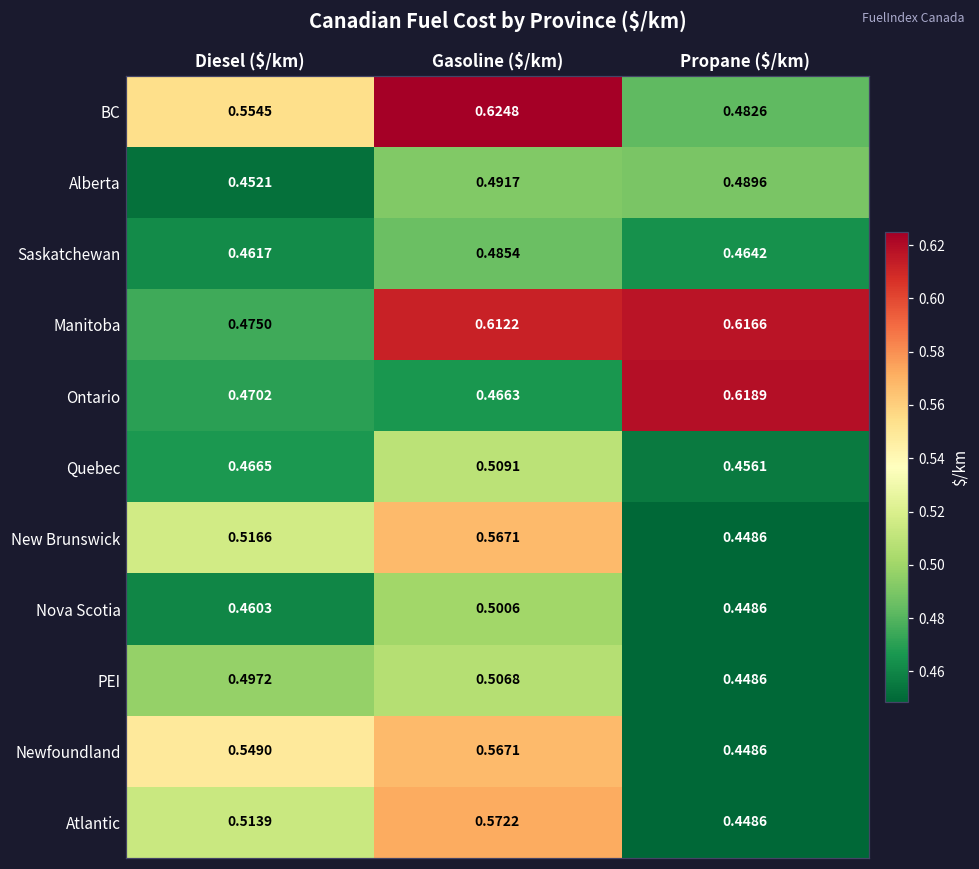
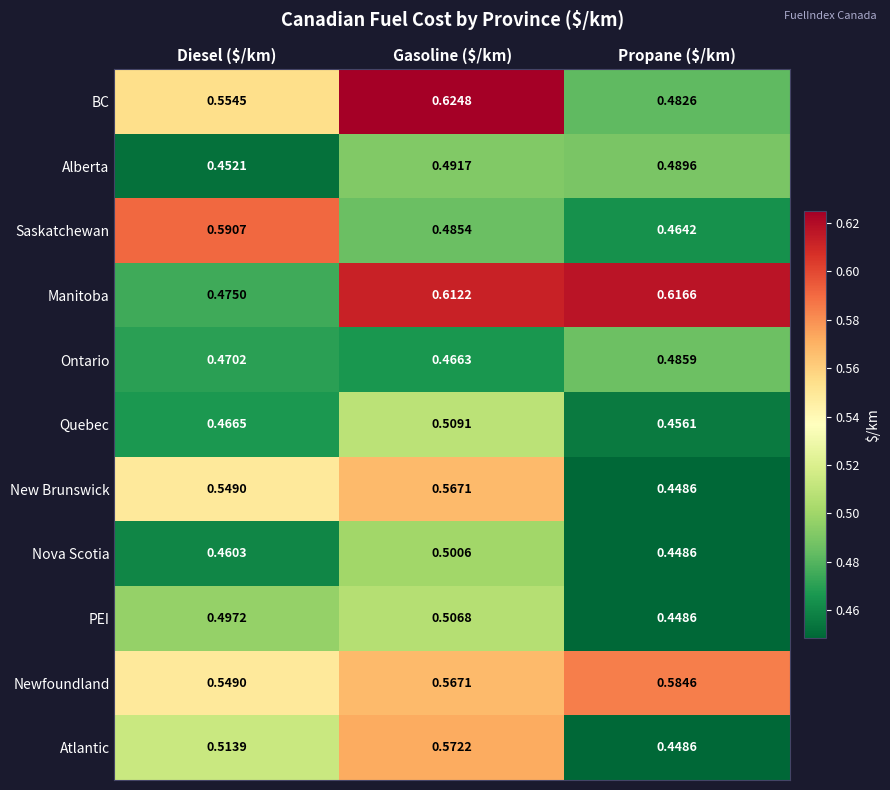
  {
    "BC": {
      "Diesel ($/km)": 0.5545,
      "Gasoline ($/km)": 0.6248,
      "Propane ($/km)": 0.4826
    },
    "Alberta": {
      "Diesel ($/km)": 0.4521,
      "Gasoline ($/km)": 0.4917,
      "Propane ($/km)": 0.4896
    },
    "Saskatchewan": {
-     "Diesel ($/km)": 0.4617,
+     "Diesel ($/km)": 0.5907,
      "Gasoline ($/km)": 0.4854,
      "Propane ($/km)": 0.4642
    },
    "Manitoba": {
      "Diesel ($/km)": 0.4750,
      "Gasoline ($/km)": 0.6122,
      "Propane ($/km)": 0.6166
    },
    "Ontario": {
      "Diesel ($/km)": 0.4702,
      "Gasoline ($/km)": 0.4663,
-     "Propane ($/km)": 0.6189
+     "Propane ($/km)": 0.4859
    },
    "Quebec": {
      "Diesel ($/km)": 0.4665,
      "Gasoline ($/km)": 0.5091,
      "Propane ($/km)": 0.4561
    },
    "New Brunswick": {
-     "Diesel ($/km)": 0.5166,
+     "Diesel ($/km)": 0.5490,
      "Gasoline ($/km)": 0.5671,
      "Propane ($/km)": 0.4486
    },
    "Nova Scotia": {
      "Diesel ($/km)": 0.4603,
      "Gasoline ($/km)": 0.5006,
      "Propane ($/km)": 0.4486
    },
    "PEI": {
      "Diesel ($/km)": 0.4972,
      "Gasoline ($/km)": 0.5068,
      "Propane ($/km)": 0.4486
    },
    "Newfoundland": {
      "Diesel ($/km)": 0.5490,
      "Gasoline ($/km)": 0.5671,
-     "Propane ($/km)": 0.4486
+     "Propane ($/km)": 0.5846
    },
    "Atlantic": {
      "Diesel ($/km)": 0.5139,
      "Gasoline ($/km)": 0.5722,
      "Propane ($/km)": 0.4486
    }
  }
